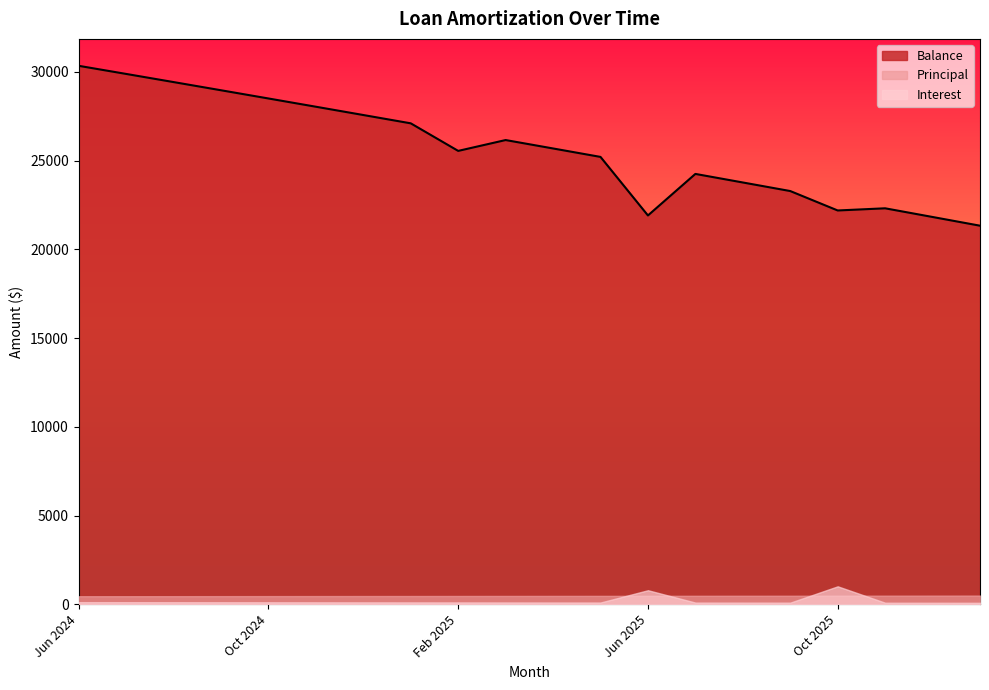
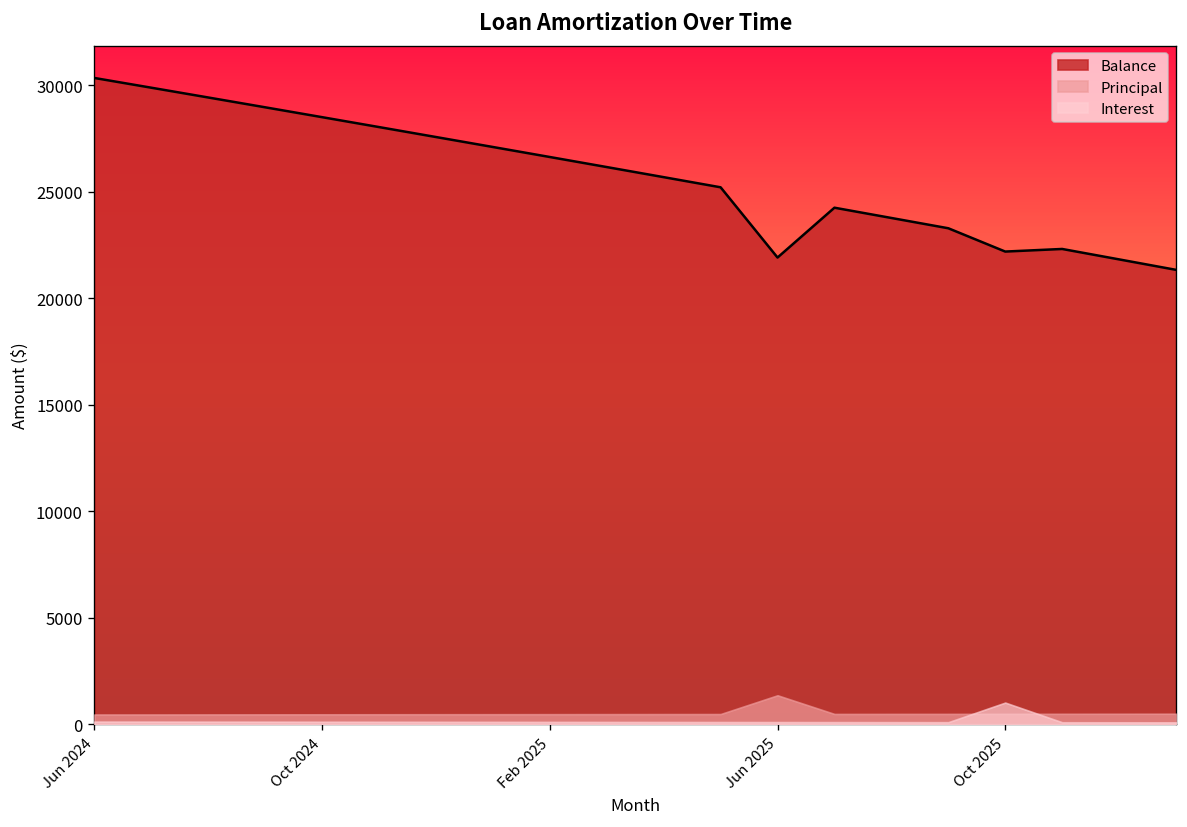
  {
    "Balance": {
      "Jun 2024": 30300,
      "Oct 2024": 28500,
-     "Feb 2025": 25500,
+     "Feb 2025": 26600,
      "Jun 2025": 21900,
      "Oct 2025": 22200
    },
    "Principal": {
      "Jun 2024": 500,
      "Oct 2024": 500,
      "Feb 2025": 500,
-     "Jun 2025": 500,
+     "Jun 2025": 1400,
      "Oct 2025": 500
    },
    "Interest": {
-     "Jun 2025": 800,
+     "Jun 2025": 100,
      "Oct 2025": 1000
    }
  }
